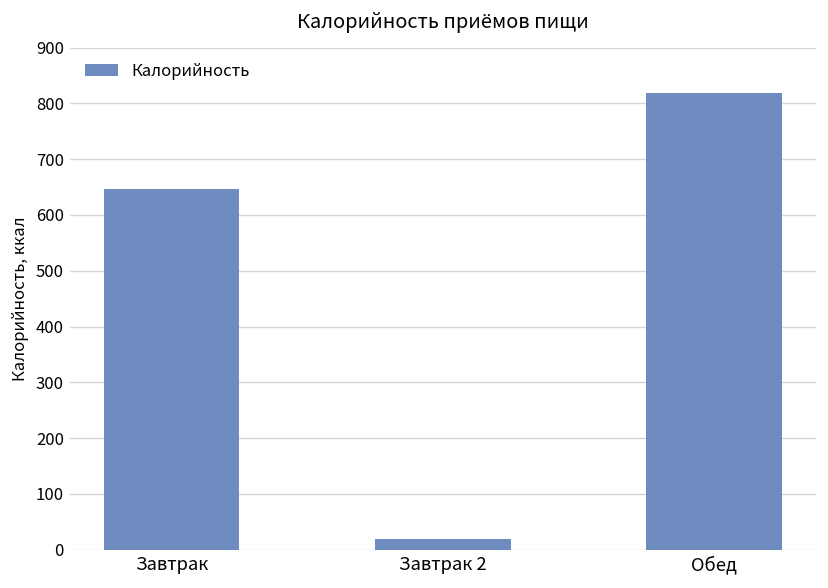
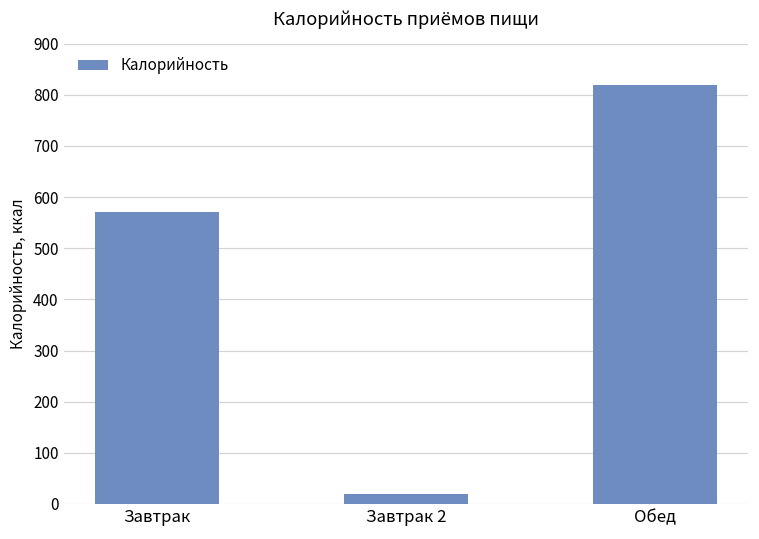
  {
-   "Завтрак": 650,
+   "Завтрак": 570,
    "Завтрак 2": 20,
    "Обед": 820
  }
